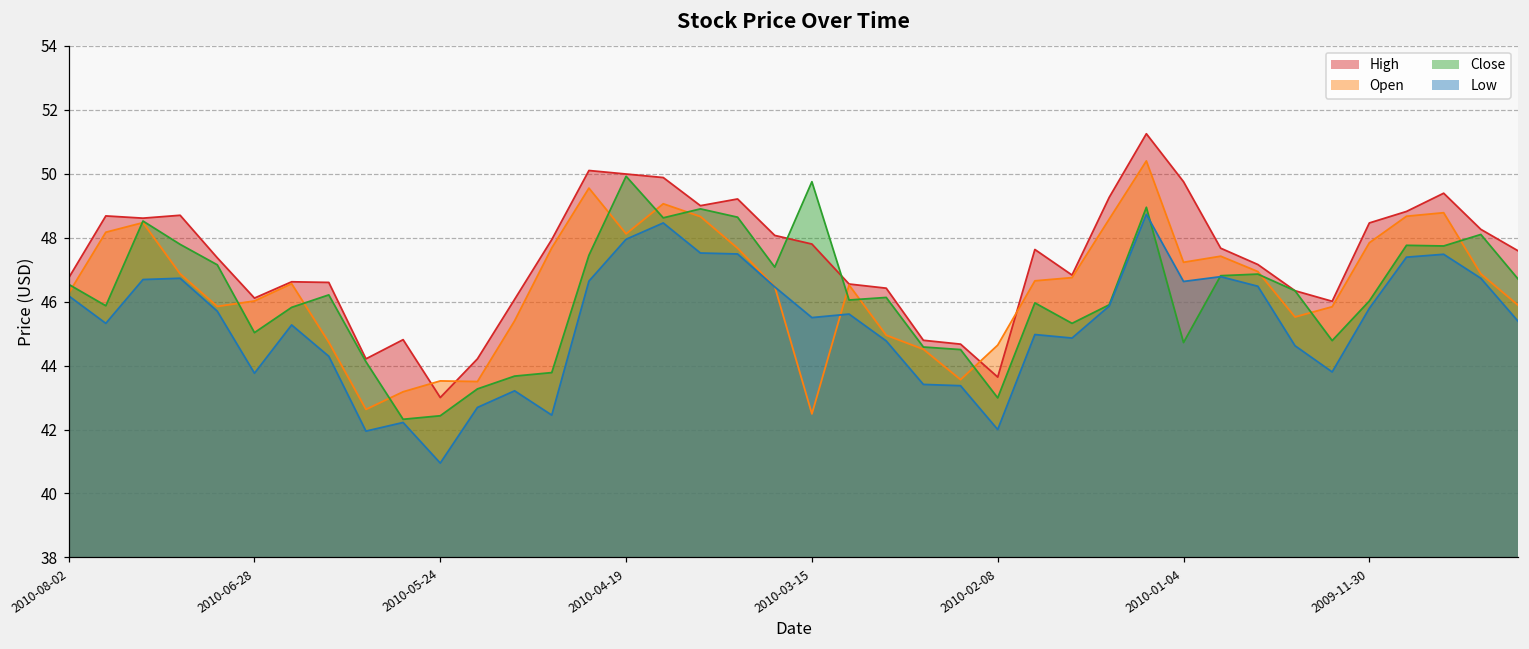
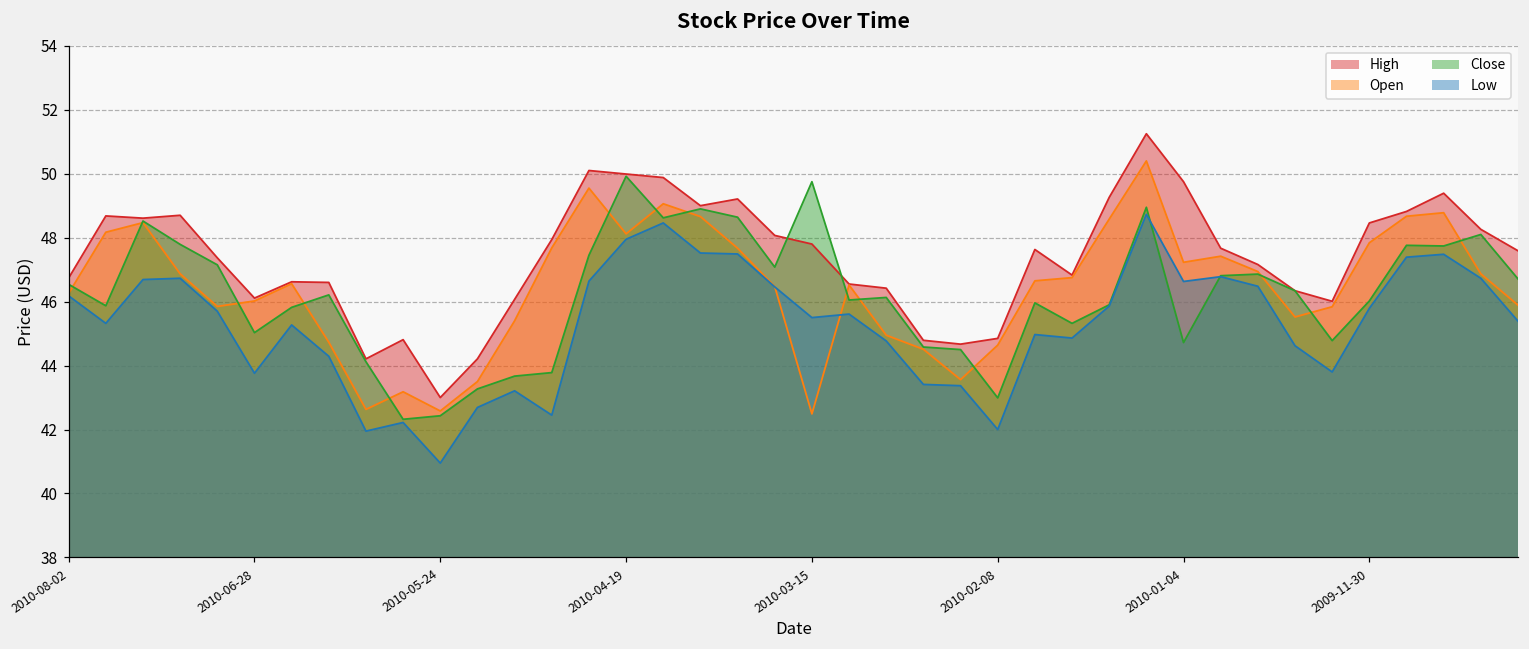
  {
    "High": {
      "2010-08-02": 46.7,
      "2010-06-28": 46.1,
      "2010-05-24": 43.0,
      "2010-03-15": 47.8,
-     "2010-02-08": 43.6,
+     "2010-02-08": 44.9,
      "2010-01-04": 49.8,
      "2009-11-30": 48.5
    },
    "Open": {
      "2010-06-28": 46.0,
-     "2010-05-24": 43.5,
+     "2010-05-24": 42.6,
      "2010-04-19": 48.1,
      "2010-03-15": 42.5,
      "2010-02-08": 44.6,
      "2010-01-04": 47.2,
      "2009-11-30": 47.8
    },
    "Close": {
      "2010-08-02": 46.5,
      "2010-06-28": 45.0,
      "2010-05-24": 42.4,
      "2010-03-15": 49.8,
      "2010-02-08": 43.0,
      "2010-01-04": 44.7,
      "2009-11-30": 46.0
    },
    "Low": {
      "2010-06-28": 43.8,
      "2010-05-24": 41.0,
      "2010-04-19": 48.0,
      "2010-03-15": 45.5,
      "2010-02-08": 42.0,
      "2010-01-04": 46.6,
      "2009-11-30": 45.8
    }
  }
